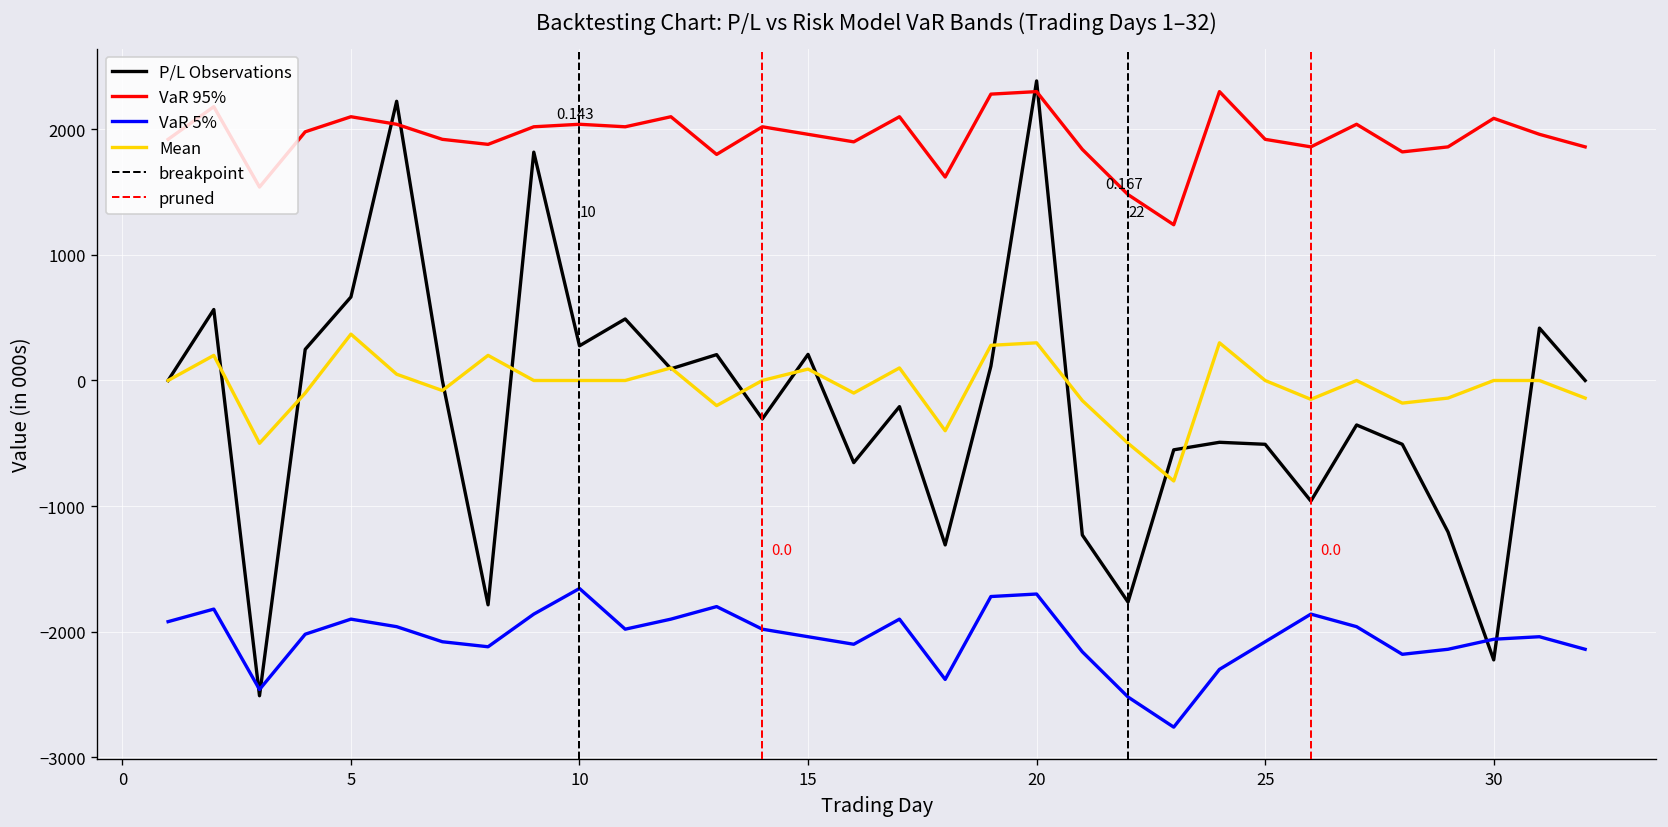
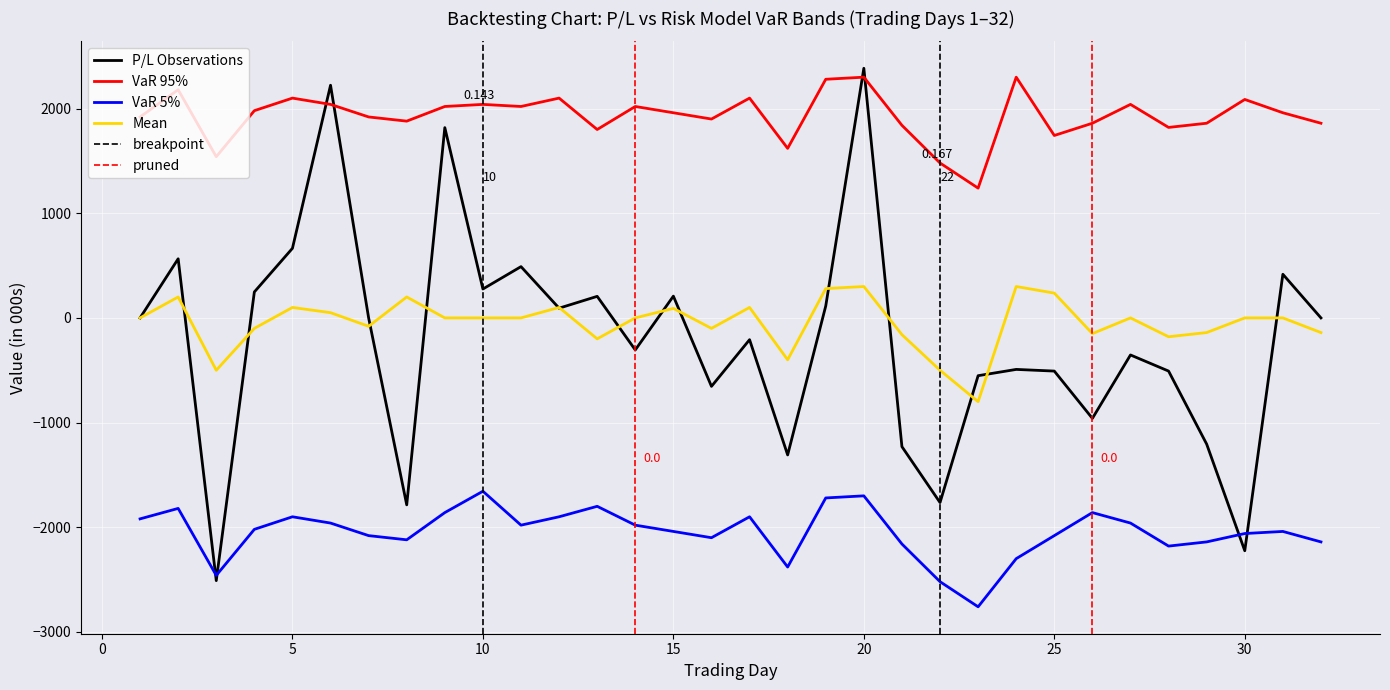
  {
    "P/L Observations": {
      "5": 670,
      "10": 280,
      "15": 210,
      "20": 2390,
      "25": -510,
      "30": -2220
    },
    "VaR 95%": {
      "5": 2100,
      "15": 1960,
      "20": 2300,
-     "25": 1920,
+     "25": 1740,
      "30": 2090
    },
    "VaR 5%": {
      "5": -1900,
      "10": -1660,
      "15": -2040,
      "20": -1700,
      "25": -2080,
      "30": -2060
    },
    "Mean": {
-     "5": 370,
+     "5": 100,
      "10": 0,
      "15": 90,
      "20": 300,
-     "25": 0,
+     "25": 240,
      "30": 0
    }
  }
